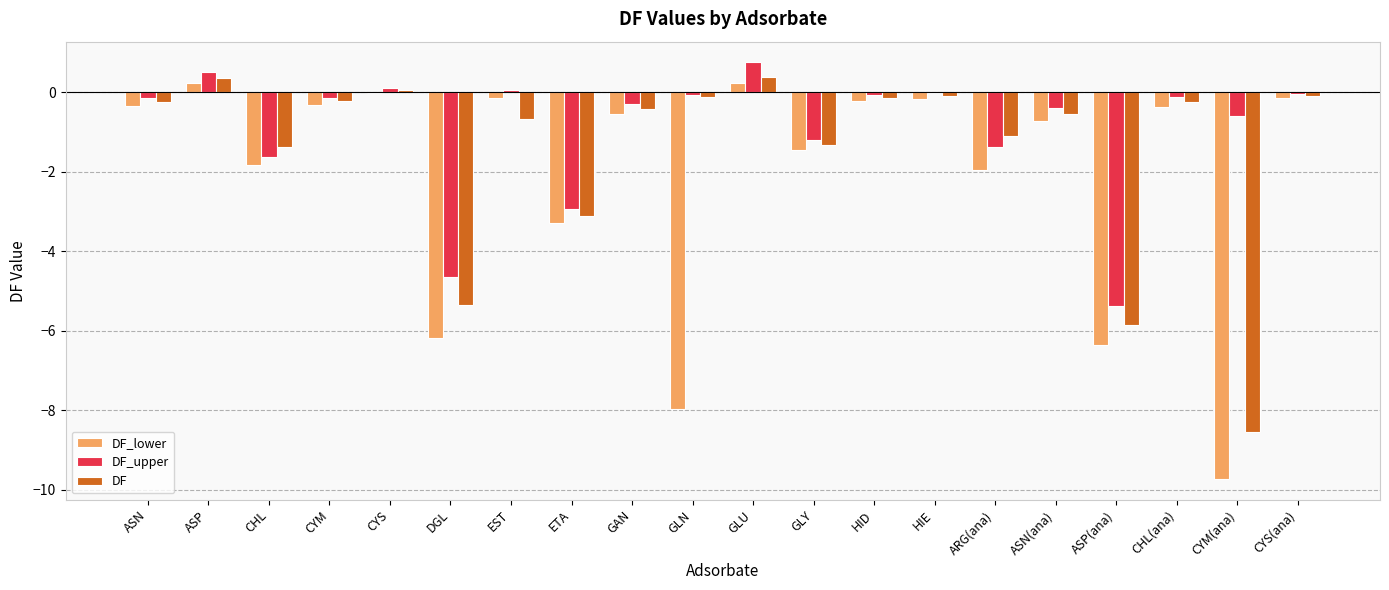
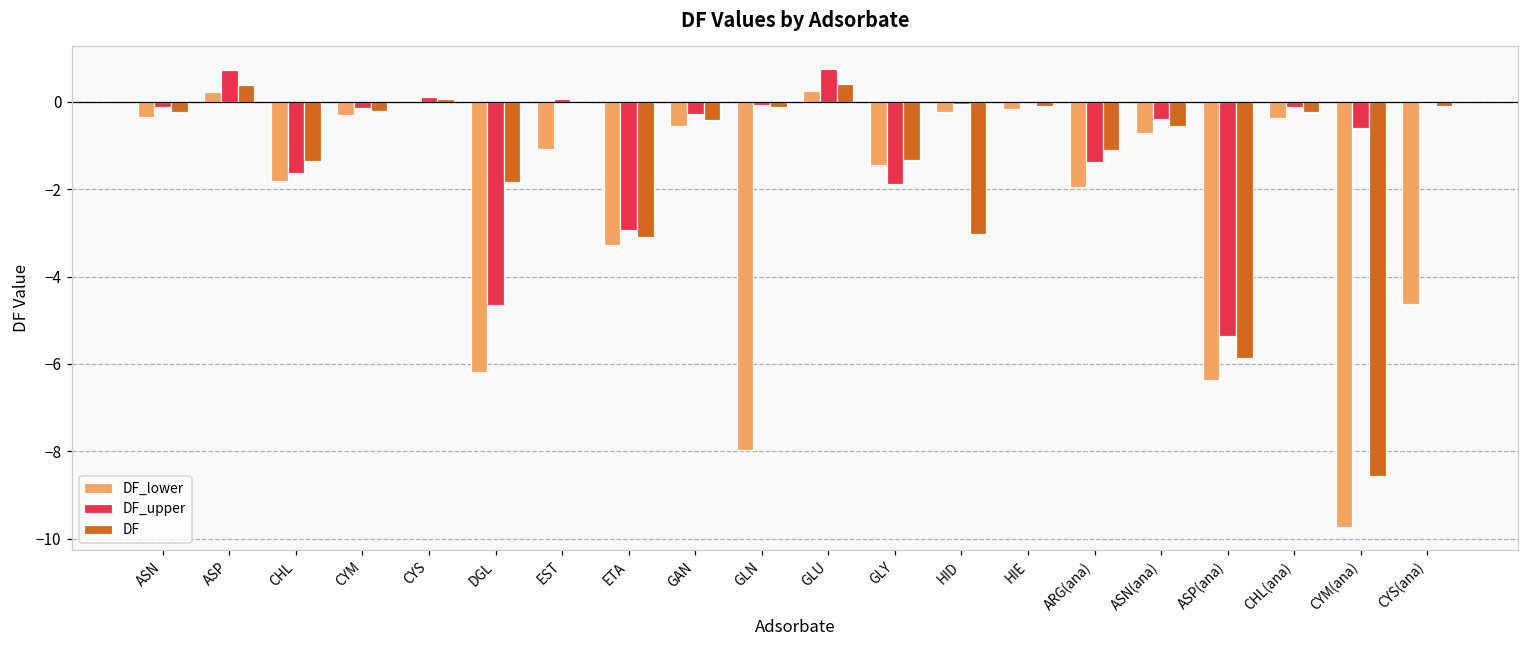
  {
    "DF_lower": {
      "ASN": -0.3,
      "ASP": 0.2,
      "CHL": -1.8,
      "CYM": -0.3,
      "DGL": -6.2,
-     "EST": -0.1,
+     "EST": -1.1,
      "ETA": -3.3,
      "GAN": -0.6,
      "GLN": -8.0,
      "GLU": 0.2,
      "GLY": -1.5,
      "HID": -0.2,
      "HIE": -0.2,
      "ARG(ana)": -2.0,
      "ASN(ana)": -0.7,
      "ASP(ana)": -6.4,
      "CHL(ana)": -0.4,
      "CYM(ana)": -9.7,
-     "CYS(ana)": -0.1
+     "CYS(ana)": -4.6
    },
    "DF_upper": {
      "ASN": -0.1,
-     "ASP": 0.5,
+     "ASP": 0.7,
      "CHL": -1.6,
      "CYM": -0.1,
      "CYS": 0.1,
      "DGL": -4.6,
      "ETA": -2.9,
      "GAN": -0.3,
      "GLN": -0.1,
      "GLU": 0.8,
-     "GLY": -1.2,
+     "GLY": -1.9,
      "ARG(ana)": -1.4,
      "ASN(ana)": -0.4,
      "ASP(ana)": -5.4,
      "CHL(ana)": -0.1,
      "CYM(ana)": -0.6
    },
    "DF": {
      "ASN": -0.2,
      "ASP": 0.4,
      "CHL": -1.4,
      "CYM": -0.2,
-     "DGL": -5.4,
-     "EST": -0.7,
+     "DGL": -1.8,
+     "EST": 0.0,
      "ETA": -3.1,
      "GAN": -0.4,
      "GLN": -0.1,
      "GLU": 0.4,
      "GLY": -1.3,
-     "HID": -0.1,
+     "HID": -3.0,
      "HIE": -0.1,
      "ARG(ana)": -1.1,
      "ASN(ana)": -0.6,
      "ASP(ana)": -5.9,
      "CHL(ana)": -0.2,
      "CYM(ana)": -8.6,
      "CYS(ana)": -0.1
    }
  }
